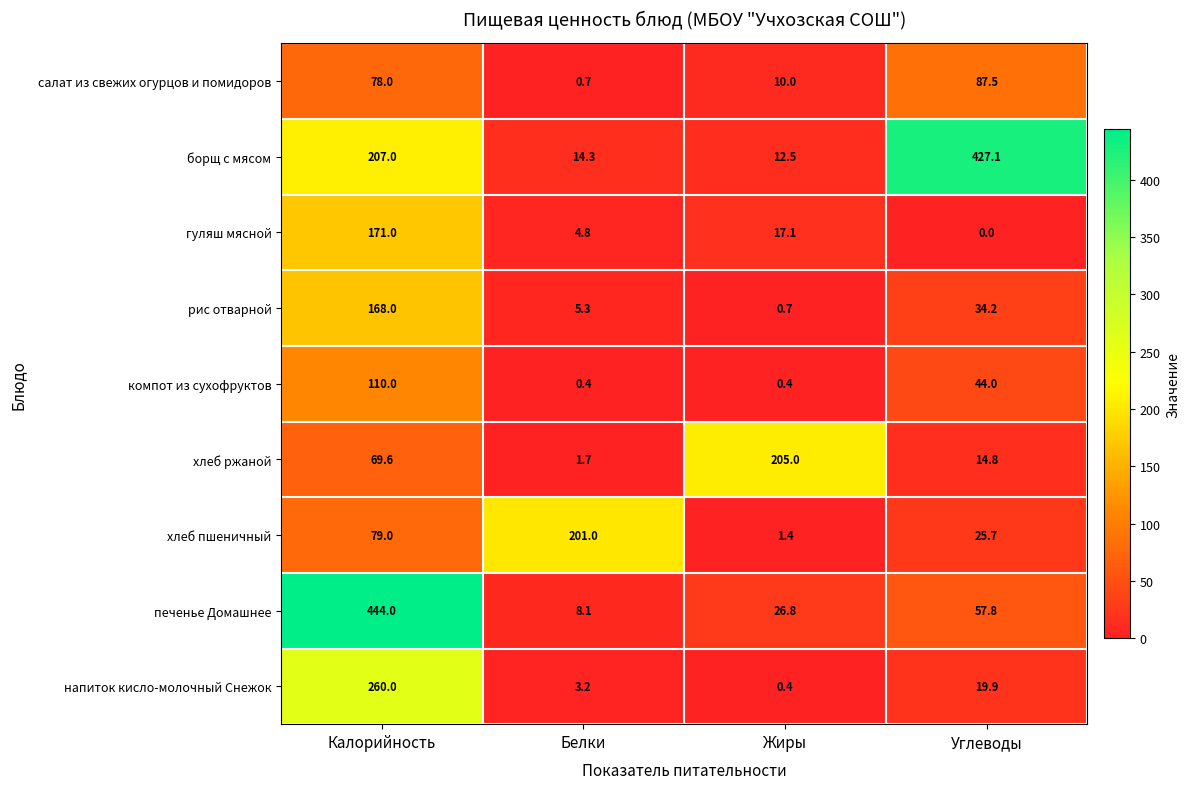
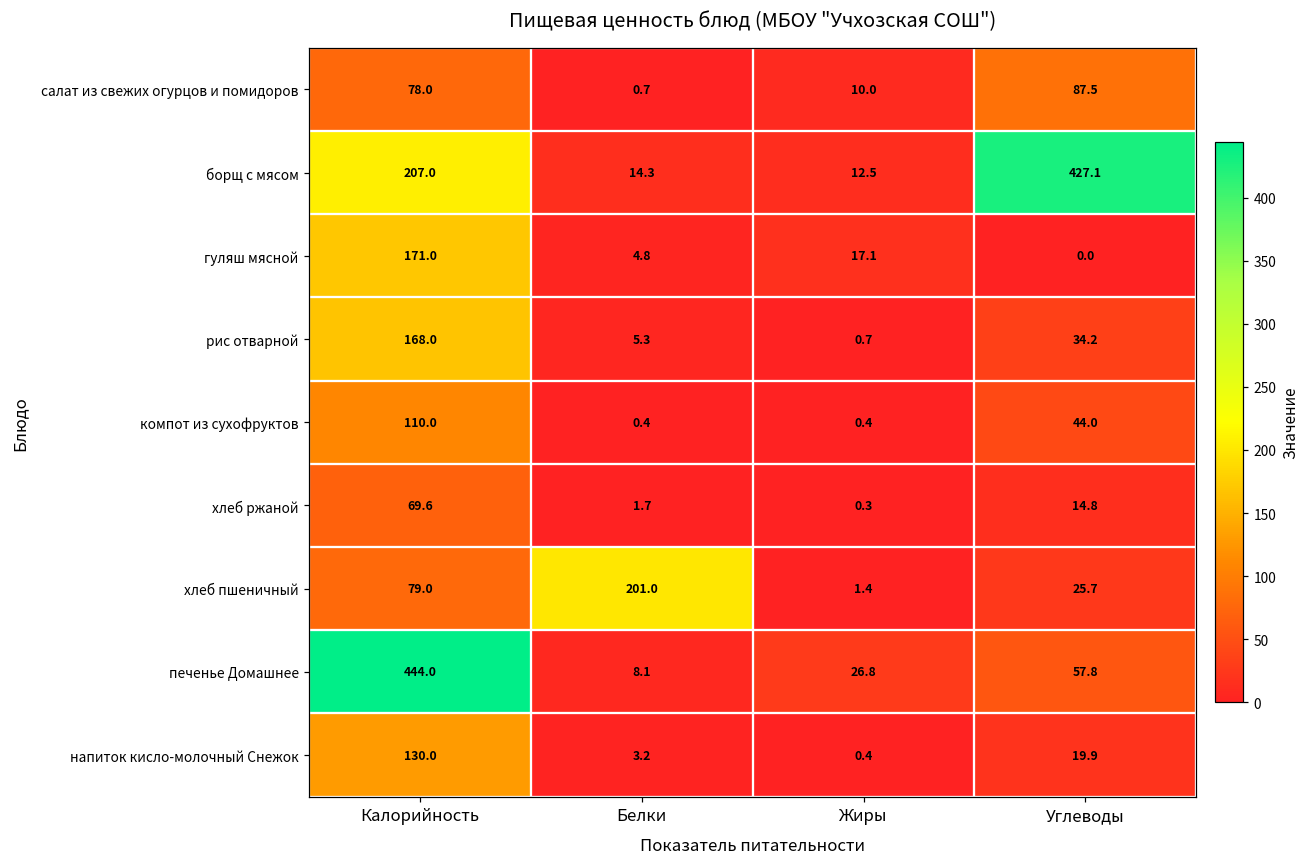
  {
    "салат из свежих огурцов и помидоров": {
      "Калорийность": 78.0,
      "Белки": 0.7,
      "Жиры": 10.0,
      "Углеводы": 87.5
    },
    "борщ с мясом": {
      "Калорийность": 207.0,
      "Белки": 14.3,
      "Жиры": 12.5,
      "Углеводы": 427.1
    },
    "гуляш мясной": {
      "Калорийность": 171.0,
      "Белки": 4.8,
      "Жиры": 17.1,
      "Углеводы": 0.0
    },
    "рис отварной": {
      "Калорийность": 168.0,
      "Белки": 5.3,
      "Жиры": 0.7,
      "Углеводы": 34.2
    },
    "компот из сухофруктов": {
      "Калорийность": 110.0,
      "Белки": 0.4,
      "Жиры": 0.4,
      "Углеводы": 44.0
    },
    "хлеб ржаной": {
      "Калорийность": 69.6,
      "Белки": 1.7,
-     "Жиры": 205.0,
+     "Жиры": 0.3,
      "Углеводы": 14.8
    },
    "хлеб пшеничный": {
      "Калорийность": 79.0,
      "Белки": 201.0,
      "Жиры": 1.4,
      "Углеводы": 25.7
    },
    "печенье Домашнее": {
      "Калорийность": 444.0,
      "Белки": 8.1,
      "Жиры": 26.8,
      "Углеводы": 57.8
    },
    "напиток кисло-молочный Снежок": {
-     "Калорийность": 260.0,
+     "Калорийность": 130.0,
      "Белки": 3.2,
      "Жиры": 0.4,
      "Углеводы": 19.9
    }
  }
